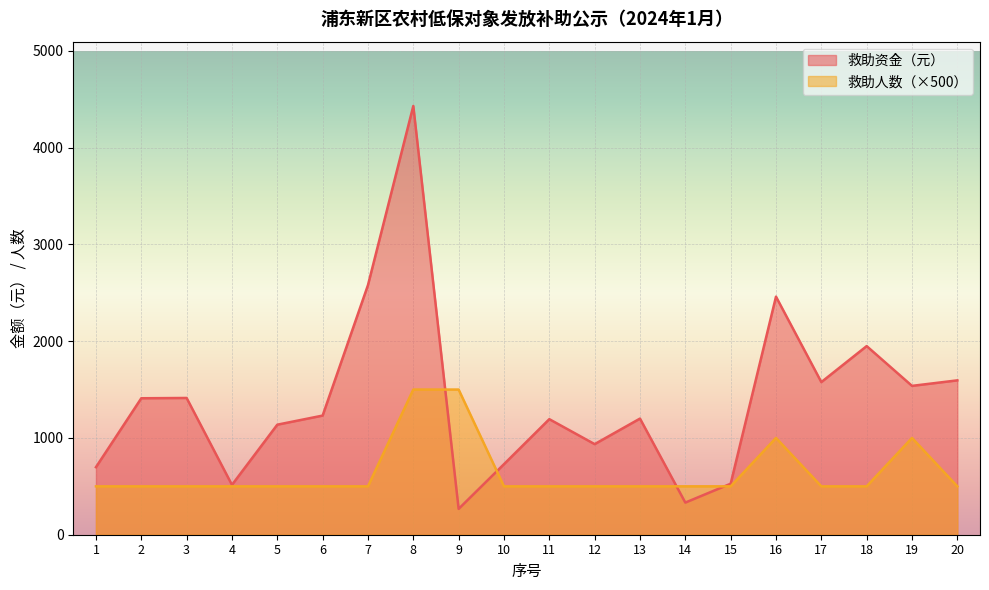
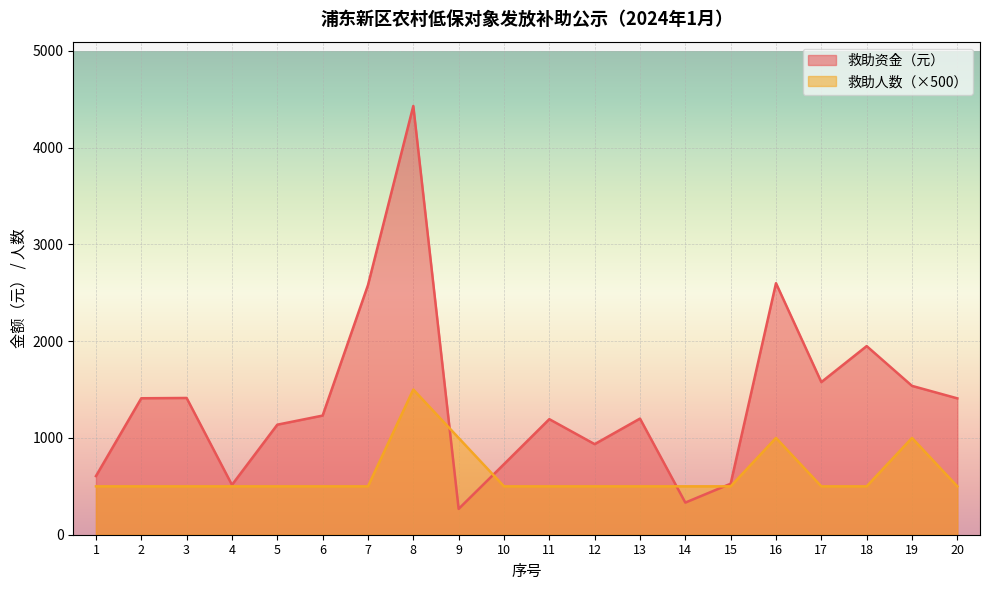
  {
    "救助资金（元）": {
-     "1": 700,
+     "1": 600,
      "2": 1400,
      "3": 1400,
      "5": 1100,
      "6": 1200,
      "7": 2600,
      "8": 4400,
      "9": 300,
      "10": 700,
      "11": 1200,
      "12": 900,
      "13": 1200,
      "14": 300,
      "15": 500,
-     "16": 2500,
+     "16": 2600,
      "17": 1600,
      "18": 1900,
      "19": 1500,
-     "20": 1600
+     "20": 1400
    },
    "救助人数（×500）": {
      "1": 500,
      "2": 500,
      "3": 500,
      "5": 500,
      "6": 500,
      "7": 500,
      "8": 1500,
-     "9": 1500,
+     "9": 1000,
      "10": 500,
      "11": 500,
      "12": 500,
      "13": 500,
      "14": 500,
      "15": 500,
      "16": 1000,
      "17": 500,
      "18": 500,
      "19": 1000,
      "20": 500
    }
  }
